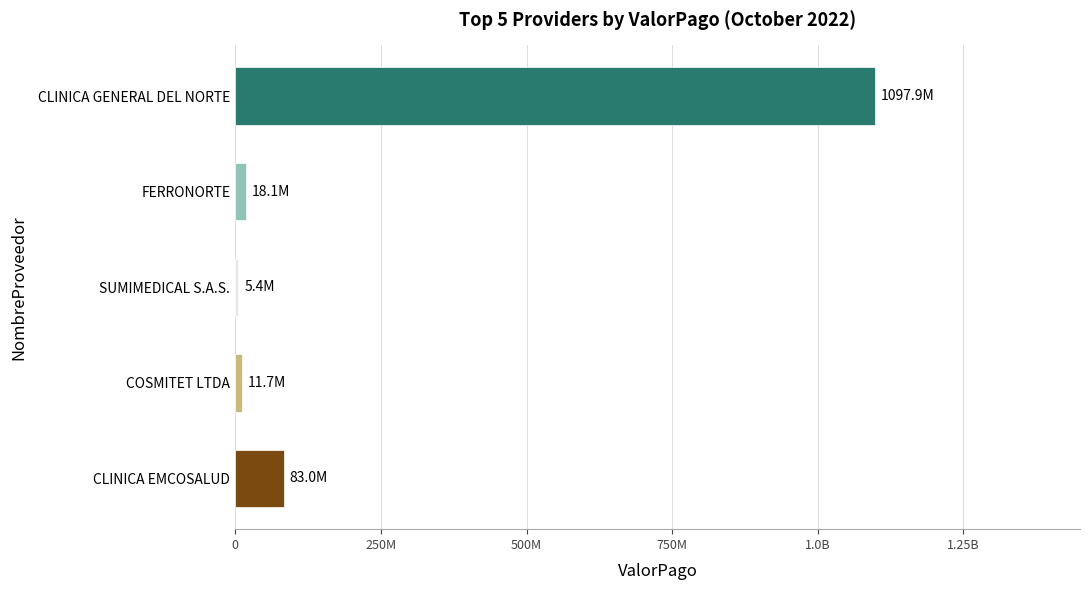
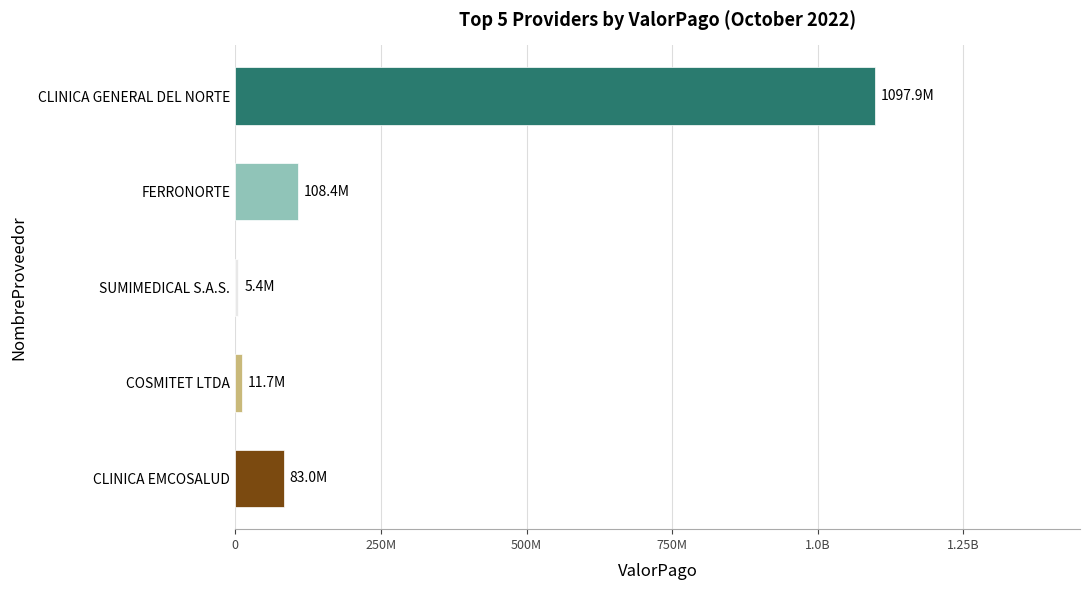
  {
    "CLINICA GENERAL DEL NORTE": "1097.9M",
-   "FERRONORTE": "18.1M",
+   "FERRONORTE": "108.4M",
    "SUMIMEDICAL S.A.S.": "5.4M",
    "COSMITET LTDA": "11.7M",
    "CLINICA EMCOSALUD": "83.0M"
  }
